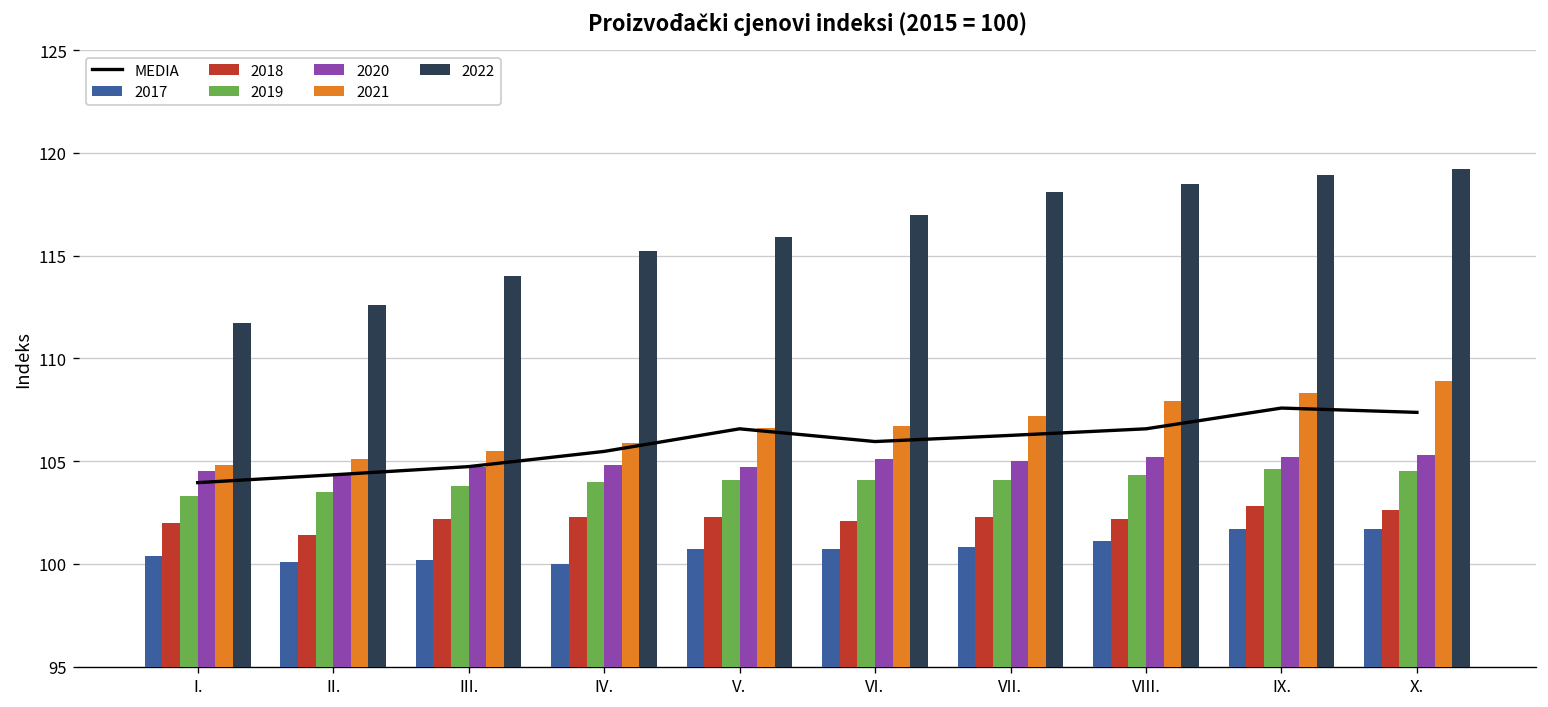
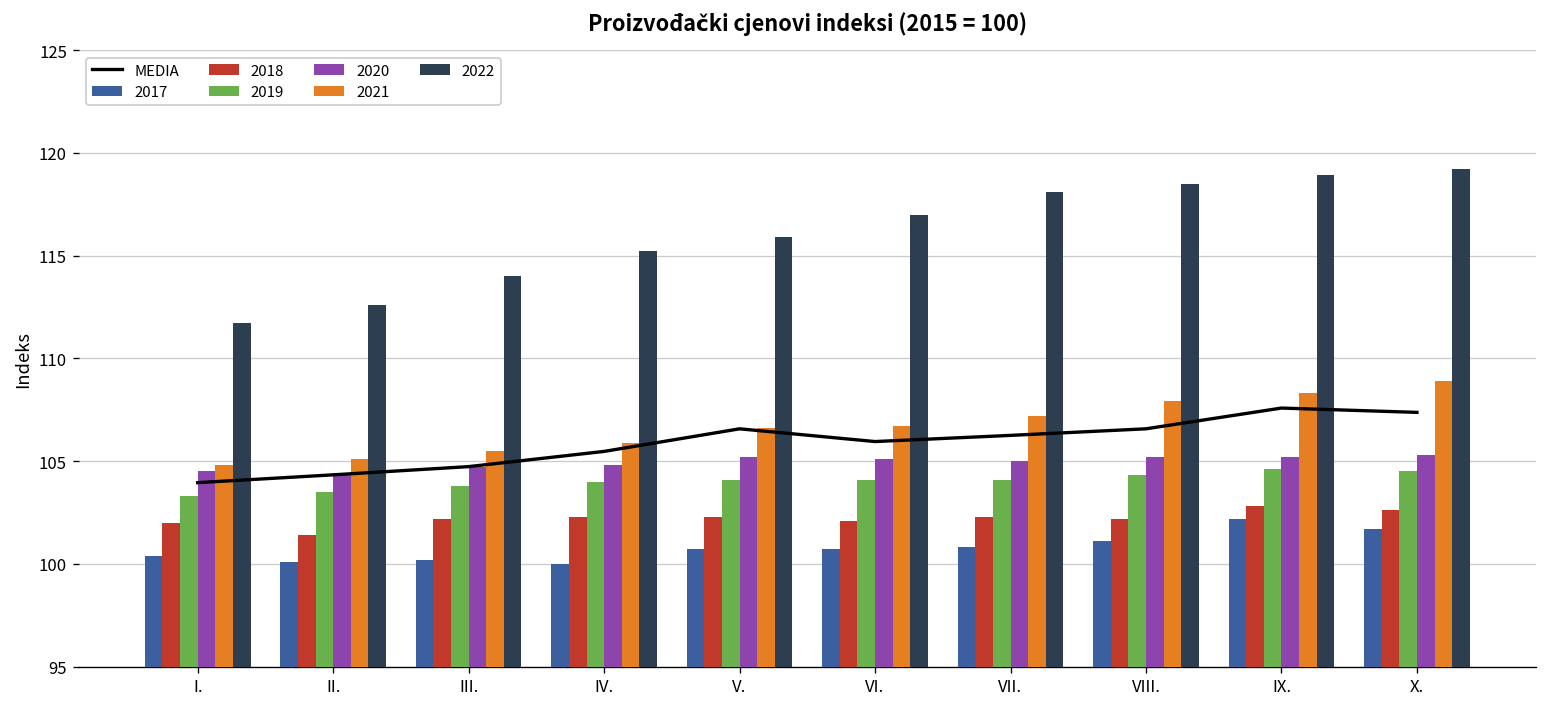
  {
    "2017": {
      "I.": 100.4,
      "II.": 100.1,
      "III.": 100.2,
      "IV.": 100.0,
      "V.": 100.7,
      "VI.": 100.7,
      "VII.": 100.8,
      "VIII.": 101.1,
-     "IX.": 101.7,
+     "IX.": 102.2,
      "X.": 101.7
    },
    "MEDIA": {
      "I.": 104.0,
      "II.": 104.3,
      "III.": 104.7,
      "IV.": 105.5,
      "V.": 106.6,
      "VI.": 106.0,
      "VII.": 106.3,
      "VIII.": 106.6,
      "IX.": 107.6,
      "X.": 107.4
    },
    "2018": {
      "I.": 102.0,
      "II.": 101.4,
      "III.": 102.2,
      "IV.": 102.3,
      "V.": 102.3,
      "VI.": 102.1,
      "VII.": 102.3,
      "VIII.": 102.2,
      "IX.": 102.8,
      "X.": 102.6
    },
    "2019": {
      "I.": 103.3,
      "II.": 103.5,
      "III.": 103.8,
      "IV.": 104.0,
      "V.": 104.1,
      "VI.": 104.1,
      "VII.": 104.1,
      "VIII.": 104.3,
      "IX.": 104.6,
      "X.": 104.5
    },
    "2020": {
      "I.": 104.5,
      "II.": 104.4,
      "III.": 104.7,
      "IV.": 104.8,
-     "V.": 104.7,
+     "V.": 105.2,
      "VI.": 105.1,
      "VII.": 105.0,
      "VIII.": 105.2,
      "IX.": 105.2,
      "X.": 105.3
    },
    "2021": {
      "I.": 104.8,
      "II.": 105.1,
      "III.": 105.5,
      "IV.": 105.9,
      "V.": 106.6,
      "VI.": 106.7,
      "VII.": 107.2,
      "VIII.": 107.9,
      "IX.": 108.3,
      "X.": 108.9
    },
    "2022": {
      "I.": 111.7,
      "II.": 112.6,
      "III.": 114.0,
      "IV.": 115.2,
      "V.": 115.9,
      "VI.": 117.0,
      "VII.": 118.1,
      "VIII.": 118.5,
      "IX.": 118.9,
      "X.": 119.2
    }
  }
